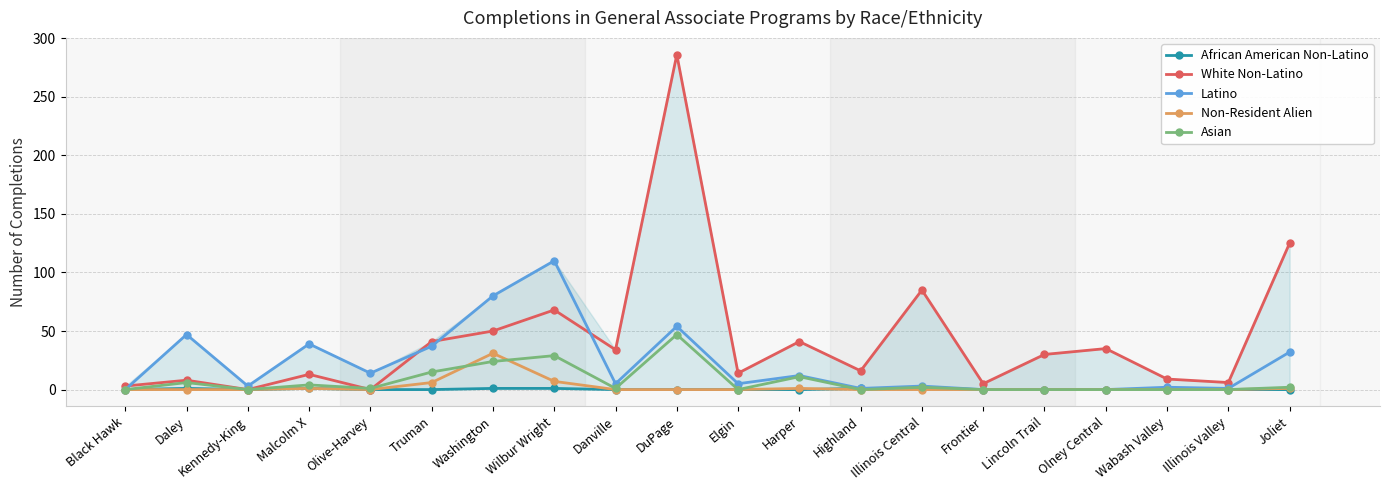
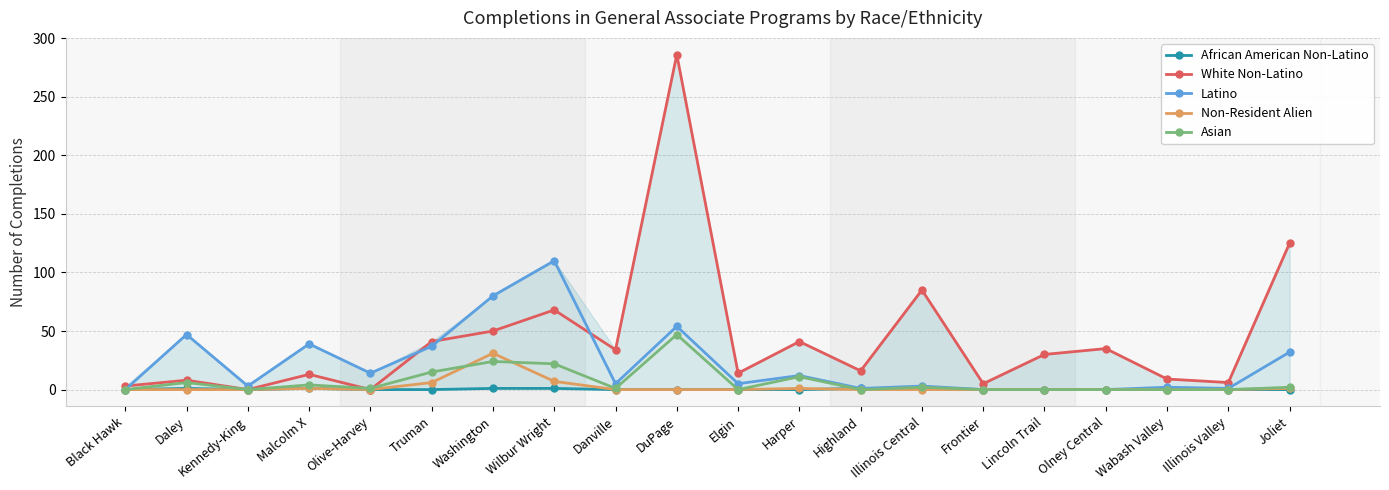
  {
    "White Non-Latino": {
      "Malcolm X": 13,
      "Washington": 50,
      "Wilbur Wright": 68
    },
    "Latino": {
      "Truman": 37,
      "Danville": 5,
      "DuPage": 54,
      "Elgin": 5,
      "Joliet": 32
    },
    "Non-Resident Alien": {
      "Truman": 6,
      "Washington": 31,
      "Wilbur Wright": 7
    },
    "Asian": {
      "Malcolm X": 4,
      "Truman": 15,
      "Washington": 24,
-     "Wilbur Wright": 29,
+     "Wilbur Wright": 22,
      "DuPage": 47
    }
  }
